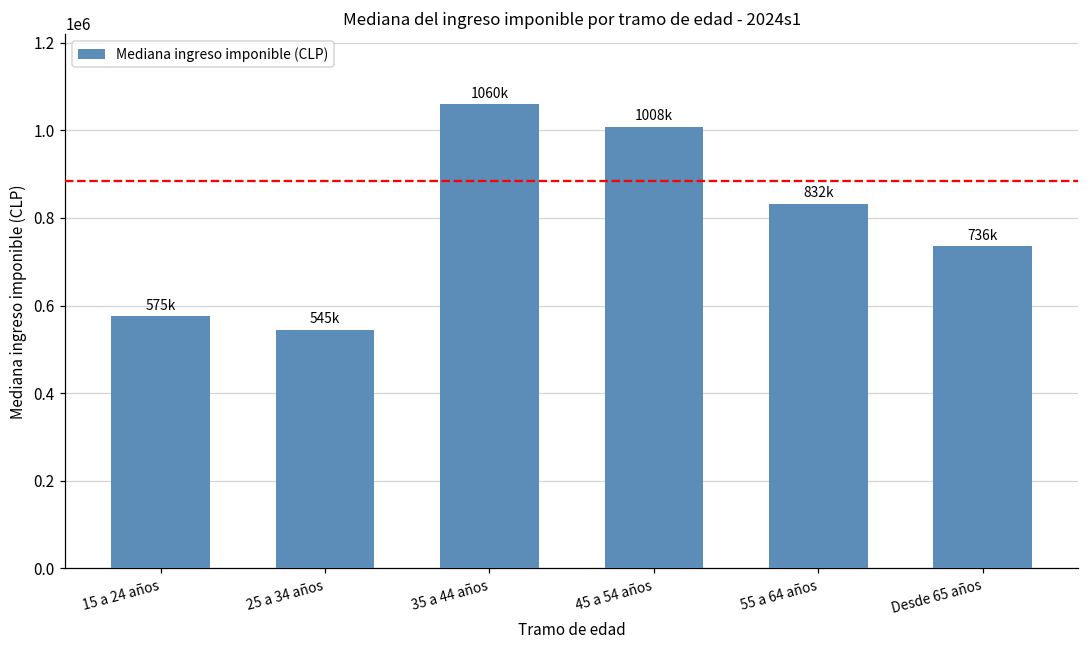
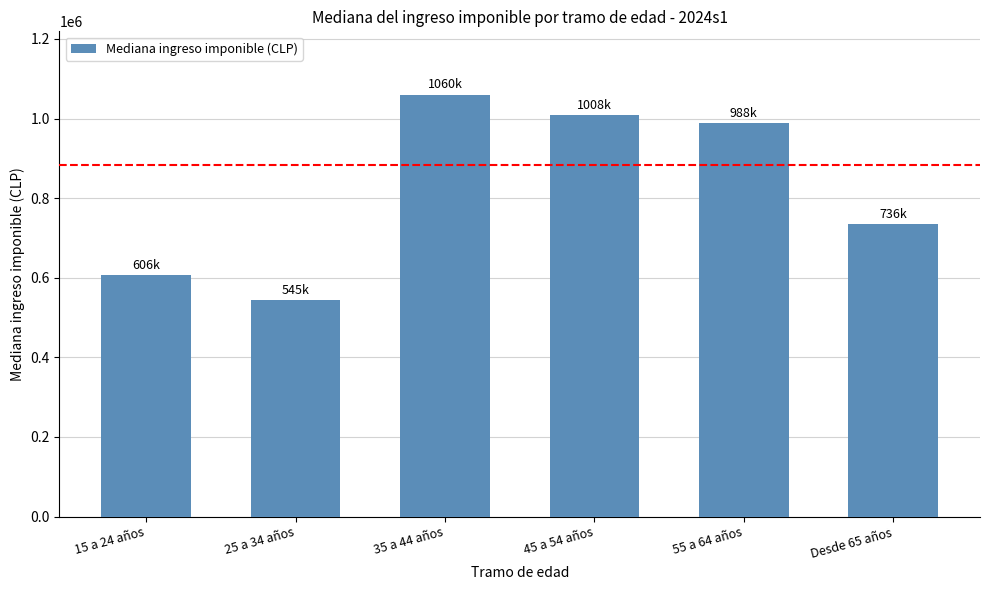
  {
-   "15 a 24 años": "575k",
+   "15 a 24 años": "606k",
    "25 a 34 años": "545k",
    "35 a 44 años": "1060k",
    "45 a 54 años": "1008k",
-   "55 a 64 años": "832k",
+   "55 a 64 años": "988k",
    "Desde 65 años": "736k"
  }
